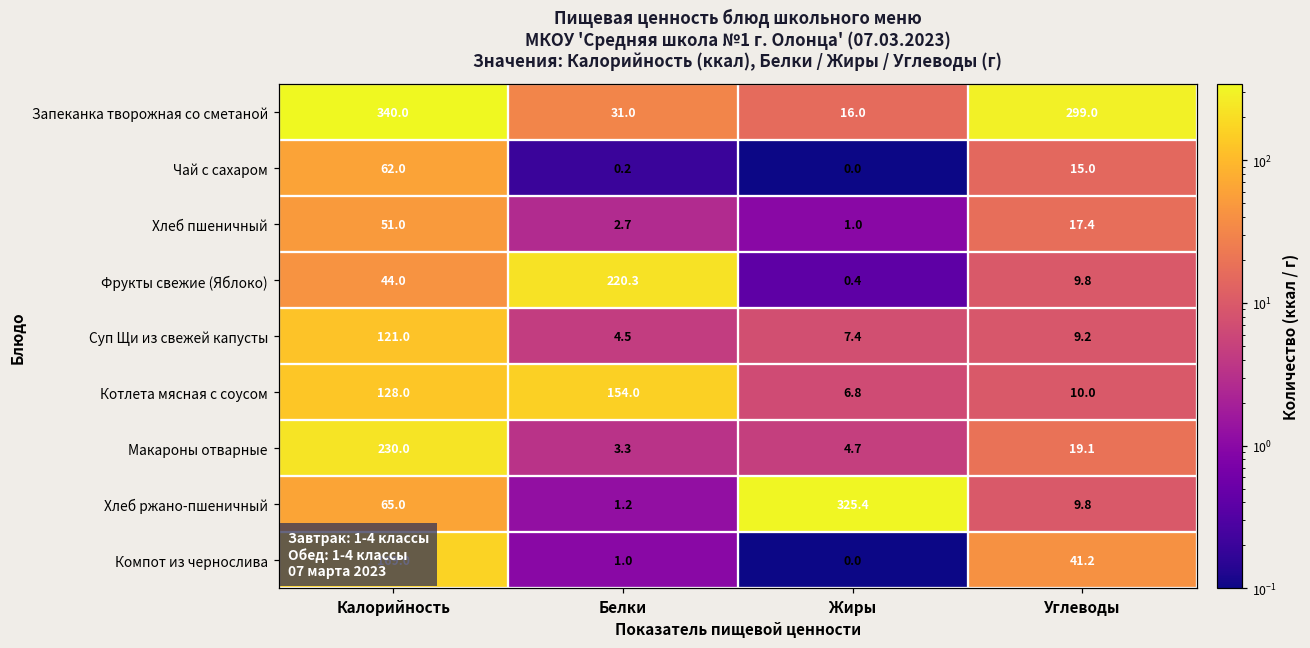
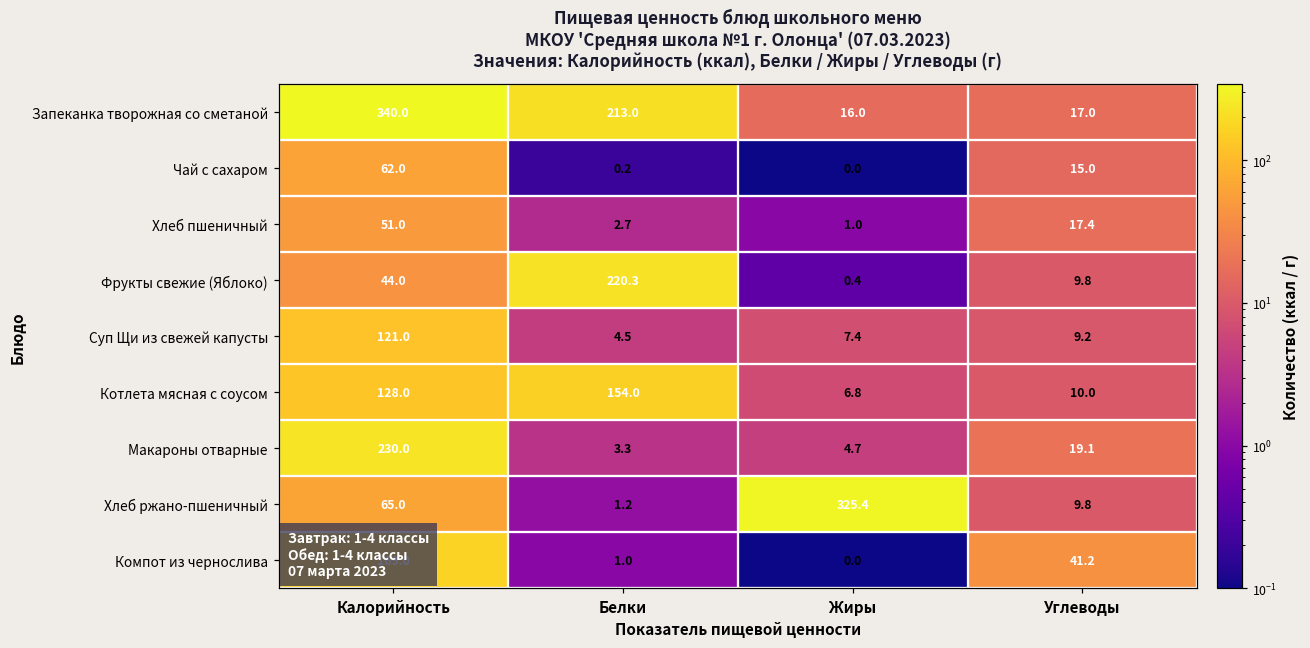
  {
    "Запеканка творожная со сметаной": {
      "Калорийность": 340.0,
-     "Белки": 31.0,
+     "Белки": 213.0,
      "Жиры": 16.0,
-     "Углеводы": 299.0
+     "Углеводы": 17.0
    },
    "Чай с сахаром": {
      "Калорийность": 62.0,
      "Белки": 0.2,
      "Жиры": 0.0,
      "Углеводы": 15.0
    },
    "Хлеб пшеничный": {
      "Калорийность": 51.0,
      "Белки": 2.7,
      "Жиры": 1.0,
      "Углеводы": 17.4
    },
    "Фрукты свежие (Яблоко)": {
      "Калорийность": 44.0,
      "Белки": 220.3,
      "Жиры": 0.4,
      "Углеводы": 9.8
    },
    "Суп Щи из свежей капусты": {
      "Калорийность": 121.0,
      "Белки": 4.5,
      "Жиры": 7.4,
      "Углеводы": 9.2
    },
    "Котлета мясная с соусом": {
      "Калорийность": 128.0,
      "Белки": 154.0,
      "Жиры": 6.8,
      "Углеводы": 10.0
    },
    "Макароны отварные": {
      "Калорийность": 230.0,
      "Белки": 3.3,
      "Жиры": 4.7,
      "Углеводы": 19.1
    },
    "Хлеб ржано-пшеничный": {
      "Калорийность": 65.0,
      "Белки": 1.2,
      "Жиры": 325.4,
      "Углеводы": 9.8
    },
    "Компот из чернослива": {
      "Белки": 1.0,
      "Жиры": 0.0,
      "Углеводы": 41.2
    }
  }
